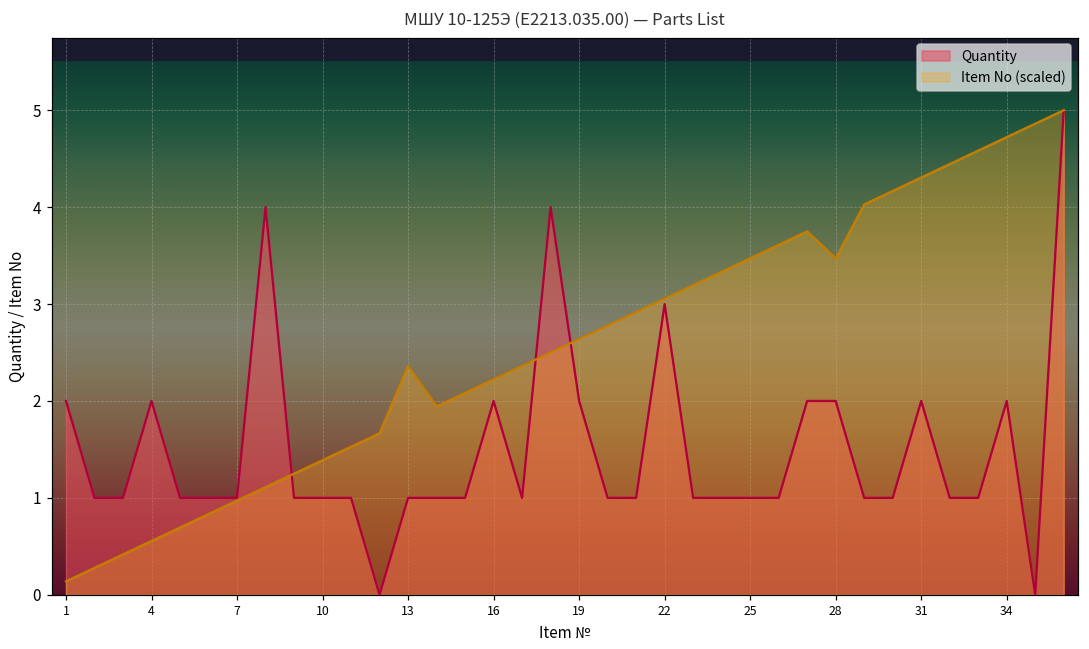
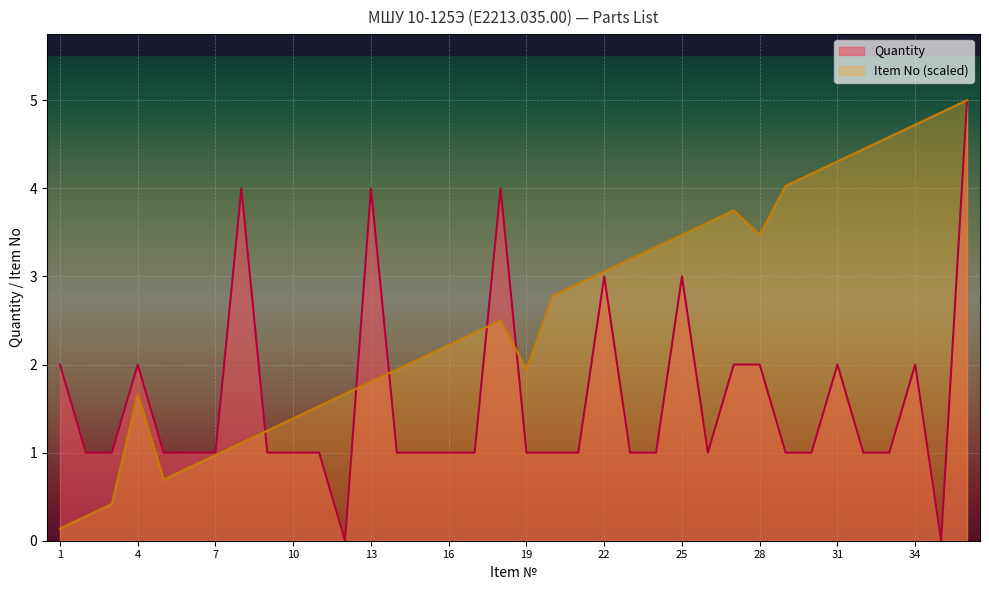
  {
    "Quantity": {
      "1": 2,
      "4": 2,
      "10": 1,
-     "13": 1,
-     "16": 2,
-     "19": 2,
+     "13": 4,
+     "16": 1,
+     "19": 1,
      "22": 3,
-     "25": 1,
+     "25": 3,
      "28": 2,
      "31": 2,
      "34": 2
    },
    "Item No (scaled)": {
      "1": 0.1,
-     "4": 0.6,
+     "4": 1.7,
      "10": 1.4,
-     "13": 2.4,
+     "13": 1.8,
      "16": 2.2,
-     "19": 2.6,
+     "19": 1.9,
      "22": 3.1,
      "25": 3.5,
      "28": 3.5,
      "31": 4.3,
      "34": 4.7
    }
  }
